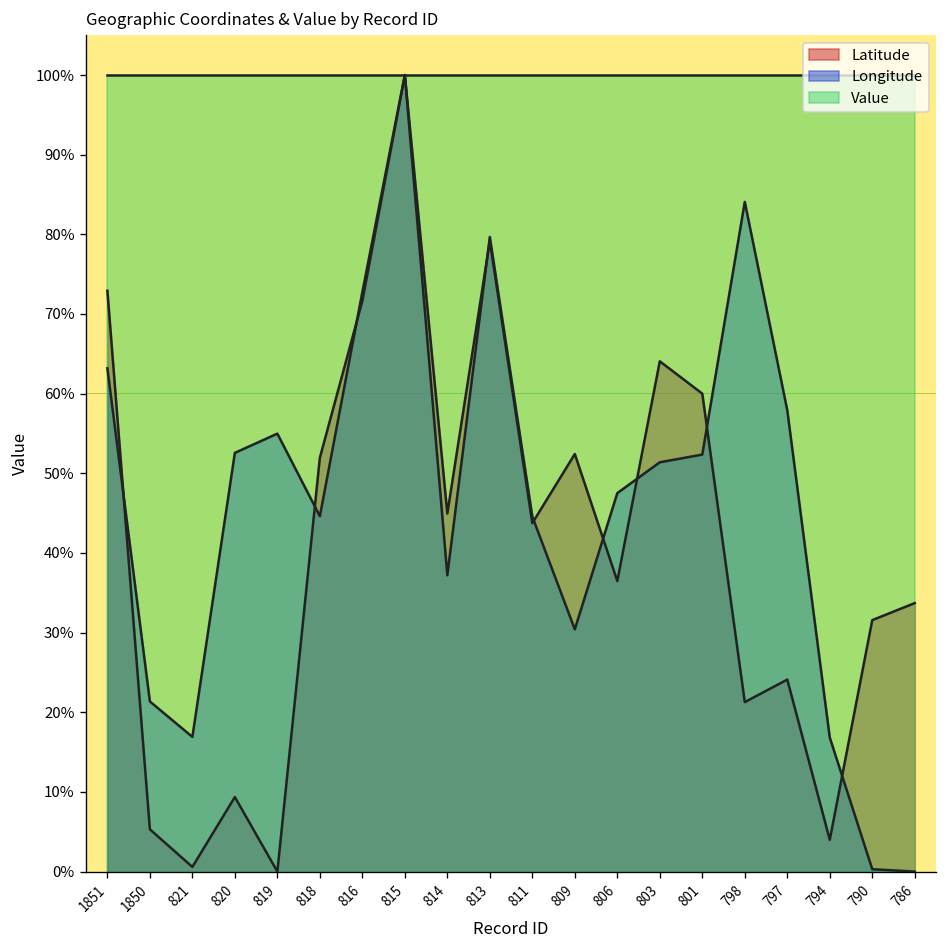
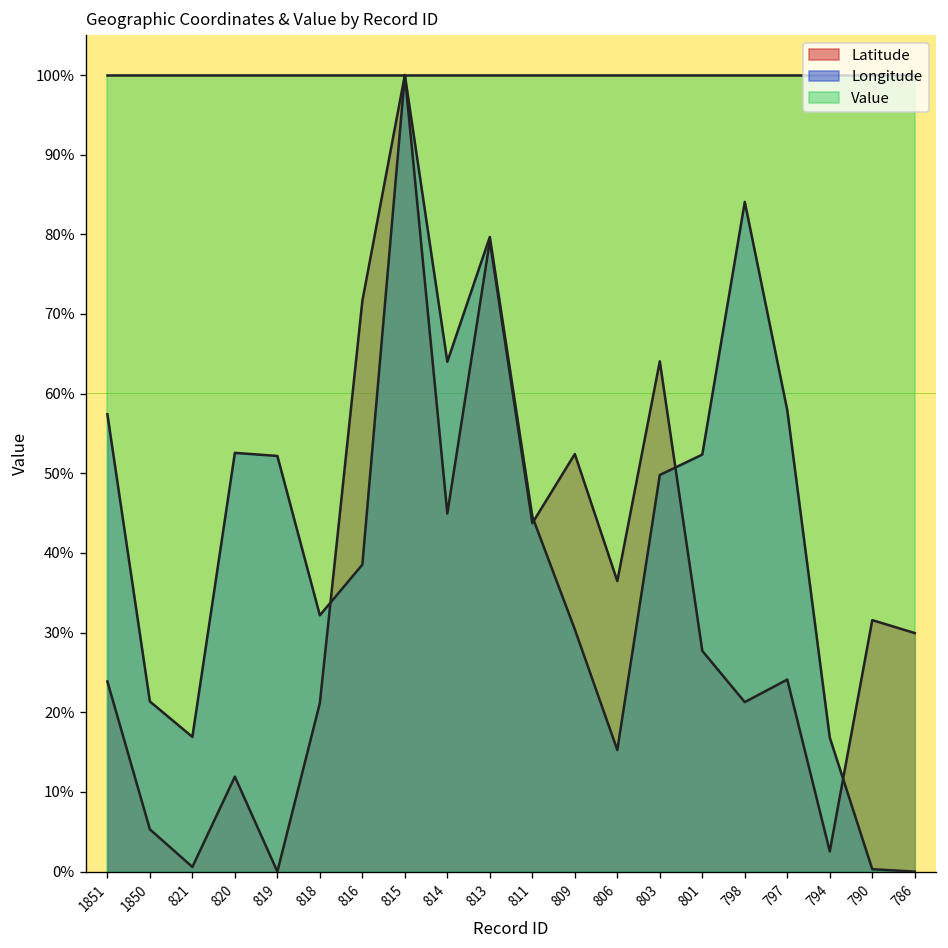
  {
    "Latitude": {
-     "1851": "73%",
+     "1851": "24%",
      "1850": "5%",
      "821": "1%",
-     "820": "9%",
+     "820": "12%",
      "819": "0%",
-     "818": "52%",
+     "818": "21%",
      "816": "72%",
      "814": "45%",
      "813": "79%",
      "811": "44%",
      "809": "52%",
      "806": "36%",
      "803": "64%",
-     "801": "60%",
+     "801": "28%",
      "798": "21%",
      "797": "24%",
-     "794": "4%",
+     "794": "3%",
      "790": "32%",
-     "786": "34%"
+     "786": "30%"
    },
    "Longitude": {
-     "1851": "63%",
+     "1851": "57%",
      "1850": "21%",
      "821": "17%",
      "820": "53%",
-     "819": "55%",
-     "818": "45%",
-     "816": "73%",
-     "814": "37%",
+     "819": "52%",
+     "818": "32%",
+     "816": "39%",
+     "814": "64%",
      "813": "80%",
      "811": "45%",
      "809": "30%",
-     "806": "48%",
-     "803": "51%",
+     "806": "15%",
+     "803": "50%",
      "801": "52%",
      "798": "84%",
      "797": "58%",
      "794": "17%",
      "790": "0%",
      "786": "0%"
    },
    "Value": {
      "1851": "100%",
      "1850": "100%",
      "821": "100%",
      "820": "100%",
      "819": "100%",
      "818": "100%",
      "816": "100%",
      "814": "100%",
      "813": "100%",
      "811": "100%",
      "809": "100%",
      "806": "100%",
      "803": "100%",
      "801": "100%",
      "798": "100%",
      "797": "100%"
    }
  }
